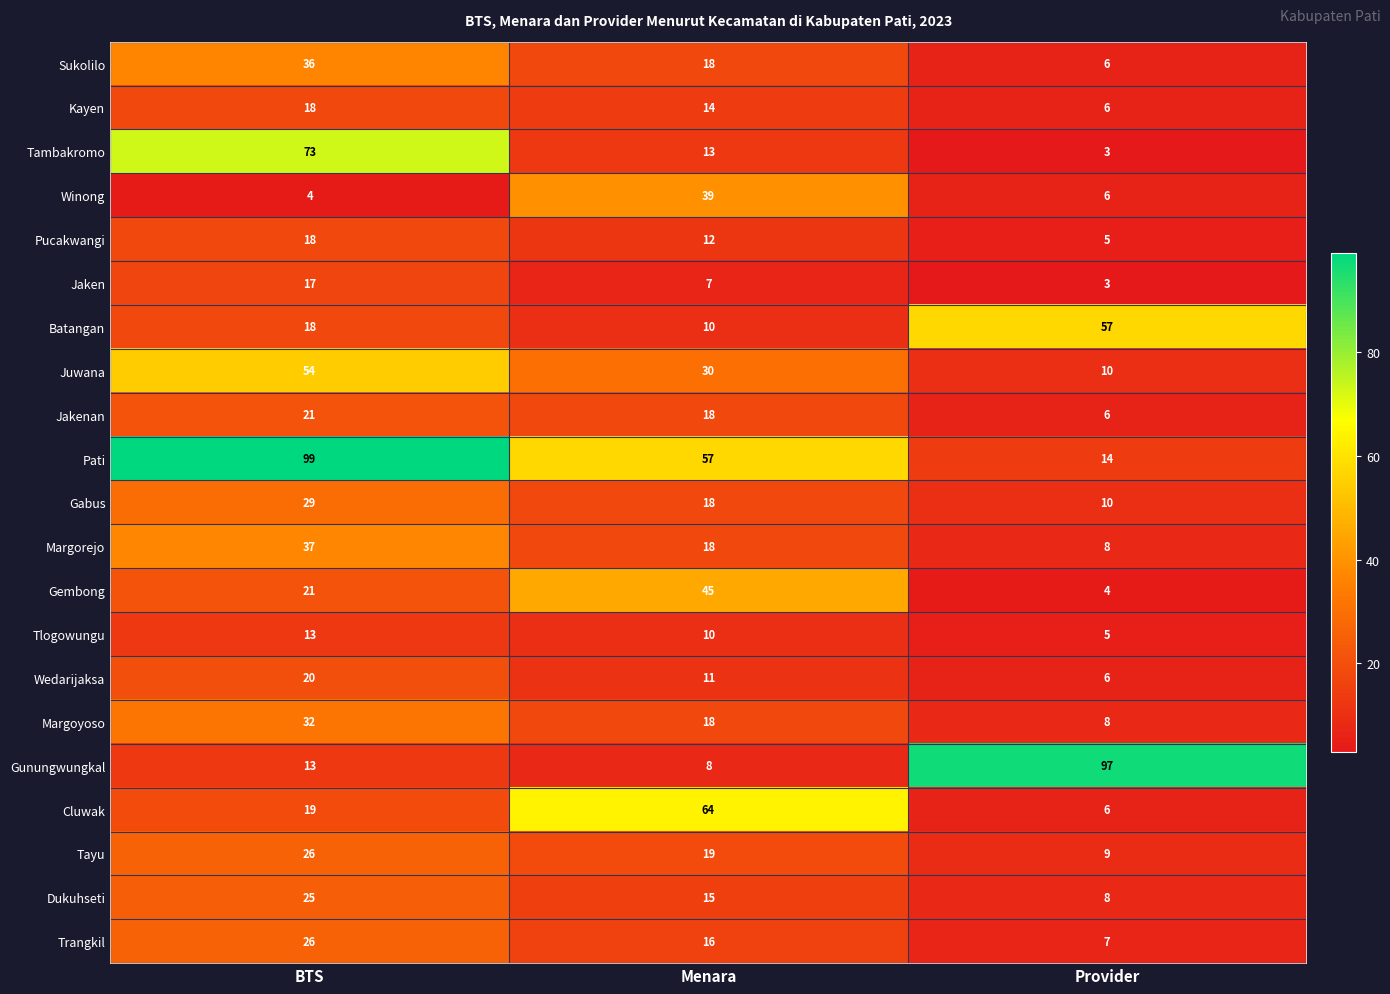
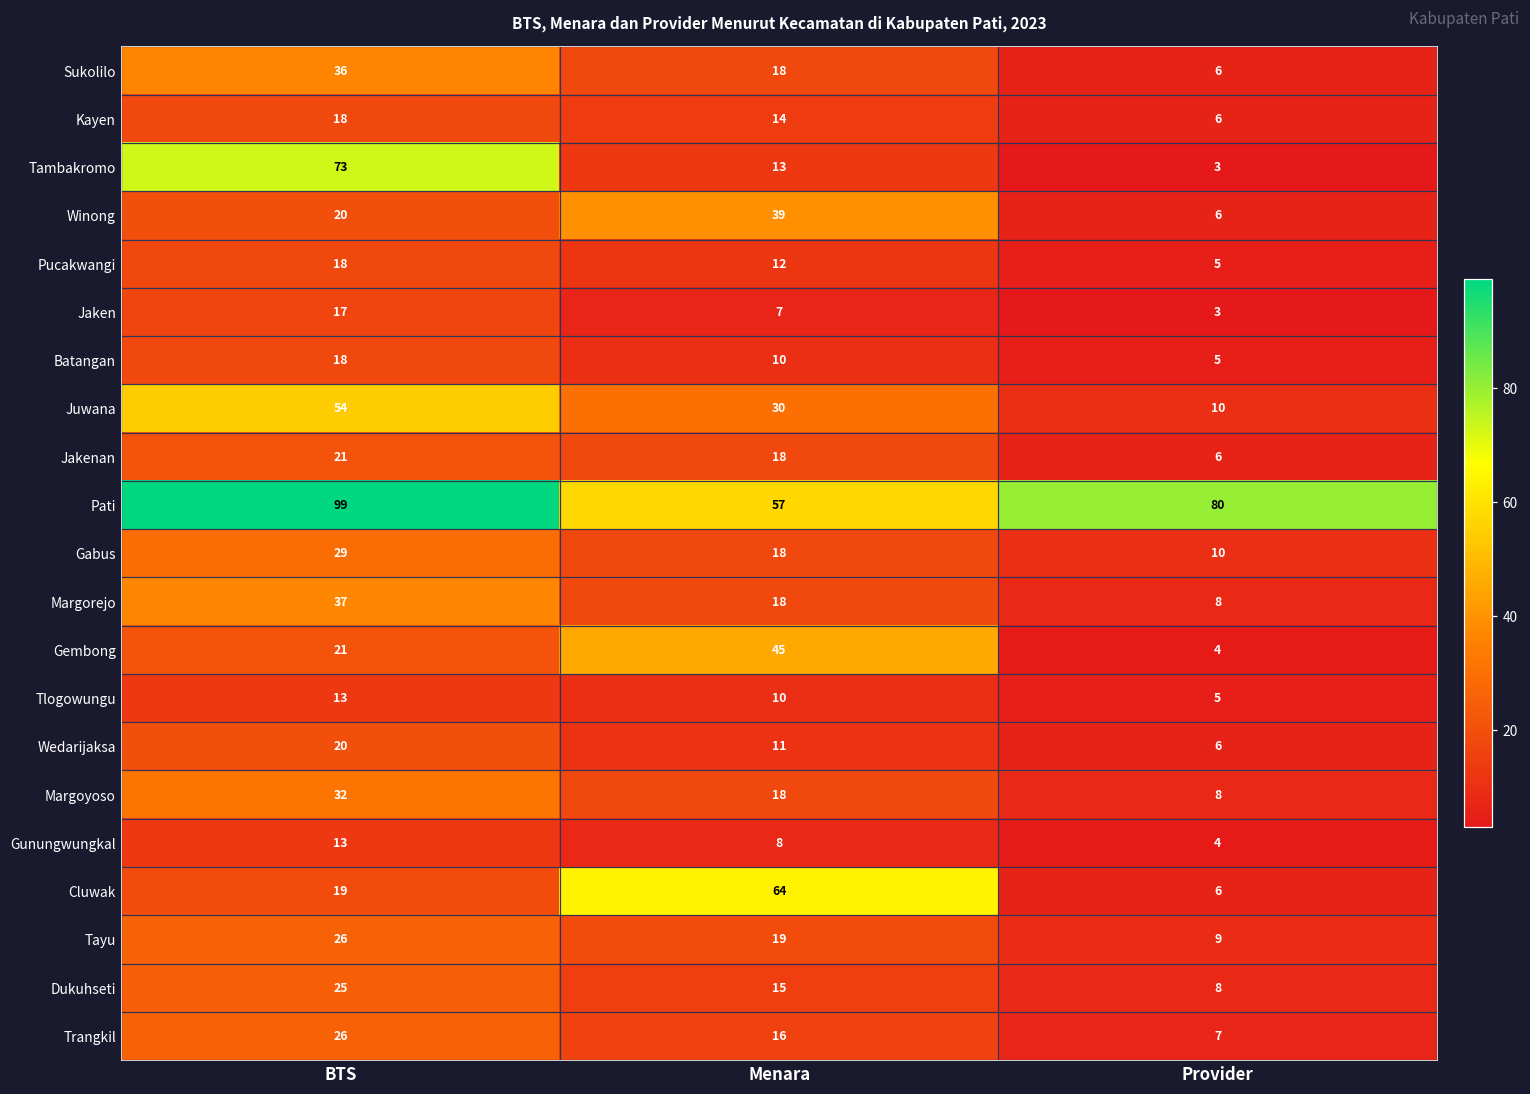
  {
    "Sukolilo": {
      "BTS": 36,
      "Menara": 18,
      "Provider": 6
    },
    "Kayen": {
      "BTS": 18,
      "Menara": 14,
      "Provider": 6
    },
    "Tambakromo": {
      "BTS": 73,
      "Menara": 13,
      "Provider": 3
    },
    "Winong": {
-     "BTS": 4,
+     "BTS": 20,
      "Menara": 39,
      "Provider": 6
    },
    "Pucakwangi": {
      "BTS": 18,
      "Menara": 12,
      "Provider": 5
    },
    "Jaken": {
      "BTS": 17,
      "Menara": 7,
      "Provider": 3
    },
    "Batangan": {
      "BTS": 18,
      "Menara": 10,
-     "Provider": 57
+     "Provider": 5
    },
    "Juwana": {
      "BTS": 54,
      "Menara": 30,
      "Provider": 10
    },
    "Jakenan": {
      "BTS": 21,
      "Menara": 18,
      "Provider": 6
    },
    "Pati": {
      "BTS": 99,
      "Menara": 57,
-     "Provider": 14
+     "Provider": 80
    },
    "Gabus": {
      "BTS": 29,
      "Menara": 18,
      "Provider": 10
    },
    "Margorejo": {
      "BTS": 37,
      "Menara": 18,
      "Provider": 8
    },
    "Gembong": {
      "BTS": 21,
      "Menara": 45,
      "Provider": 4
    },
    "Tlogowungu": {
      "BTS": 13,
      "Menara": 10,
      "Provider": 5
    },
    "Wedarijaksa": {
      "BTS": 20,
      "Menara": 11,
      "Provider": 6
    },
    "Margoyoso": {
      "BTS": 32,
      "Menara": 18,
      "Provider": 8
    },
    "Gunungwungkal": {
      "BTS": 13,
      "Menara": 8,
-     "Provider": 97
+     "Provider": 4
    },
    "Cluwak": {
      "BTS": 19,
      "Menara": 64,
      "Provider": 6
    },
    "Tayu": {
      "BTS": 26,
      "Menara": 19,
      "Provider": 9
    },
    "Dukuhseti": {
      "BTS": 25,
      "Menara": 15,
      "Provider": 8
    },
    "Trangkil": {
      "BTS": 26,
      "Menara": 16,
      "Provider": 7
    }
  }
